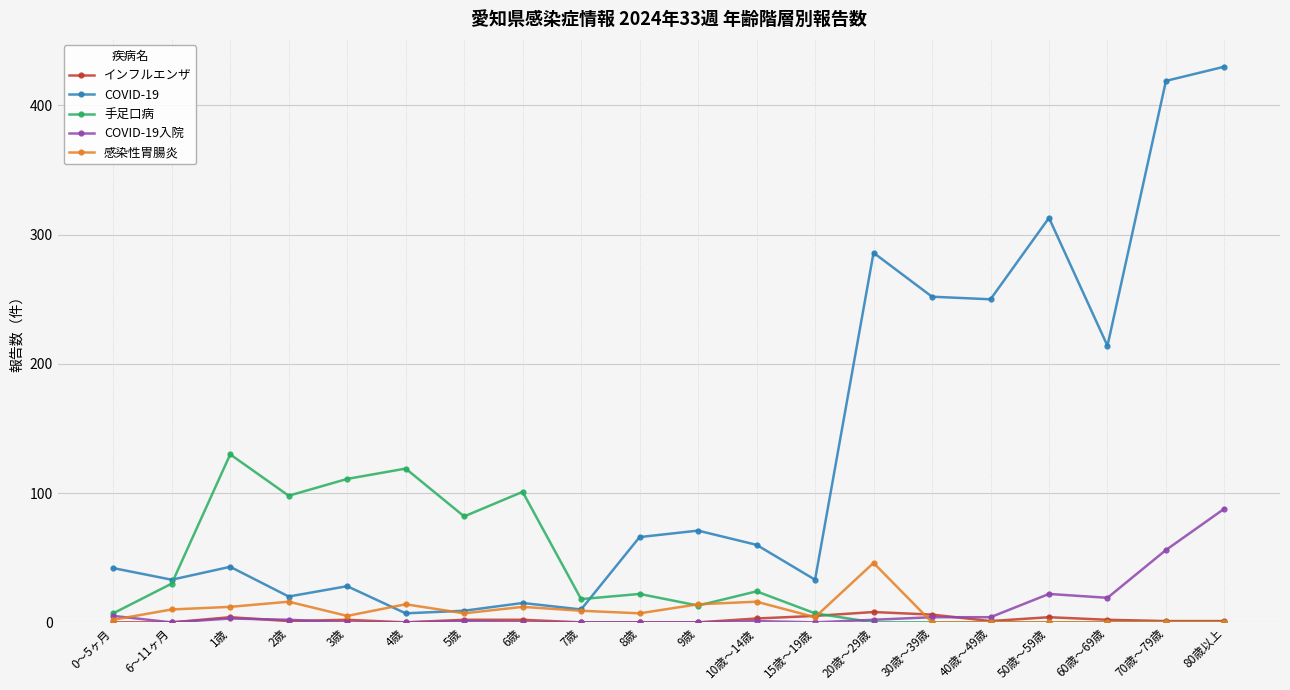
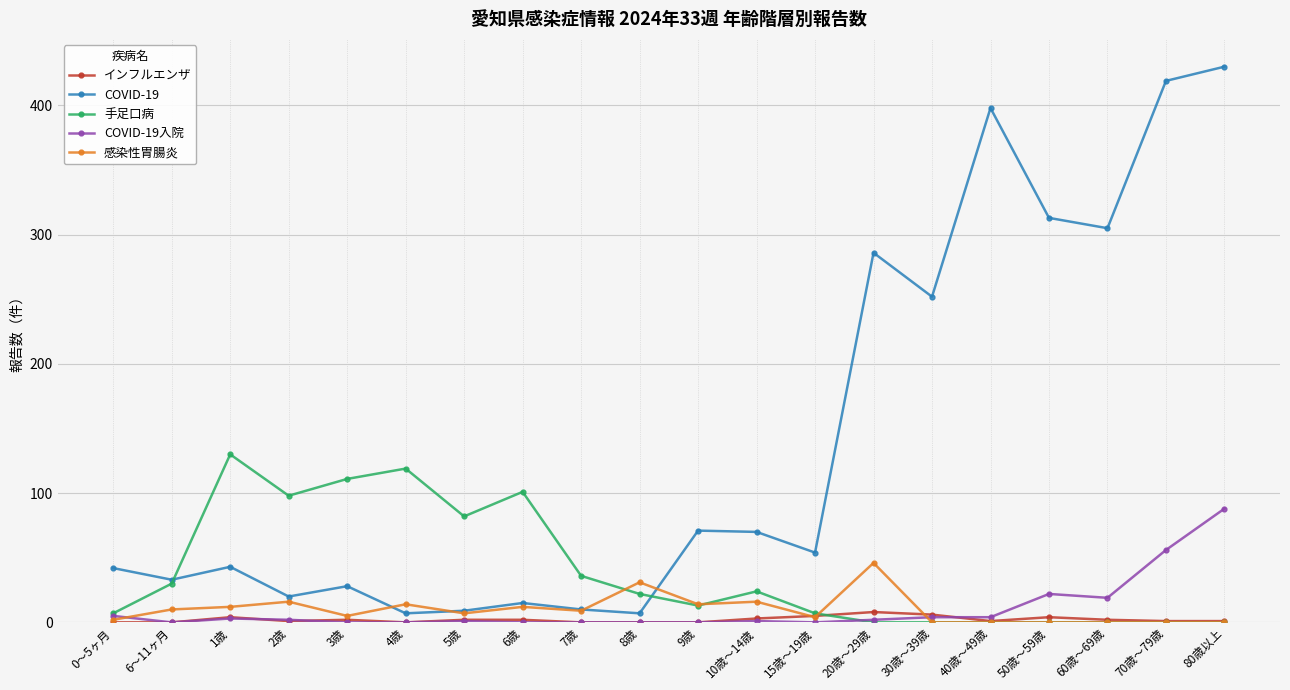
  {
    "インフルエンザ": {
      "0～5ヶ月": 0,
      "3歳": 2,
      "6歳": 2,
      "10歳～14歳": 3,
      "20歳～29歳": 8,
      "30歳～39歳": 6,
      "50歳～59歳": 4,
      "60歳～69歳": 2
    },
    "COVID-19": {
      "0～5ヶ月": 42,
      "6～11ヶ月": 33,
      "1歳": 43,
      "2歳": 20,
      "3歳": 28,
      "4歳": 7,
      "5歳": 9,
      "6歳": 15,
-     "8歳": 66,
+     "8歳": 7,
      "9歳": 71,
-     "10歳～14歳": 60,
-     "15歳～19歳": 33,
+     "10歳～14歳": 70,
+     "15歳～19歳": 54,
      "20歳～29歳": 286,
      "30歳～39歳": 252,
-     "40歳～49歳": 250,
+     "40歳～49歳": 398,
      "50歳～59歳": 313,
-     "60歳～69歳": 214,
+     "60歳～69歳": 305,
      "70歳～79歳": 419,
      "80歳以上": 430
    },
    "手足口病": {
      "0～5ヶ月": 7,
      "6～11ヶ月": 30,
      "1歳": 130,
      "2歳": 98,
      "3歳": 111,
      "4歳": 119,
      "5歳": 82,
      "6歳": 101,
-     "7歳": 18,
+     "7歳": 36,
      "8歳": 22,
      "10歳～14歳": 24,
      "15歳～19歳": 7,
      "20歳～29歳": 0
    },
    "COVID-19入院": {
      "0～5ヶ月": 5,
      "3歳": 0,
      "6歳": 0,
      "10歳～14歳": 1,
      "15歳～19歳": 0,
      "20歳～29歳": 2,
      "30歳～39歳": 4,
      "40歳～49歳": 4,
      "50歳～59歳": 22,
      "60歳～69歳": 19,
      "70歳～79歳": 56,
      "80歳以上": 88
    },
    "感染性胃腸炎": {
      "0～5ヶ月": 2,
      "6～11ヶ月": 10,
      "1歳": 12,
      "2歳": 16,
      "3歳": 5,
      "4歳": 14,
      "5歳": 7,
      "6歳": 12,
-     "8歳": 7,
+     "8歳": 31,
      "10歳～14歳": 16,
      "20歳～29歳": 46
    }
  }
